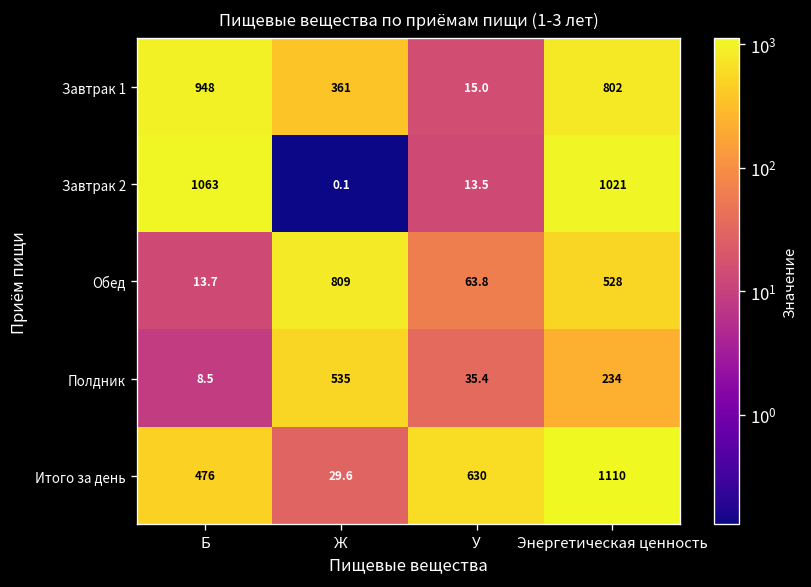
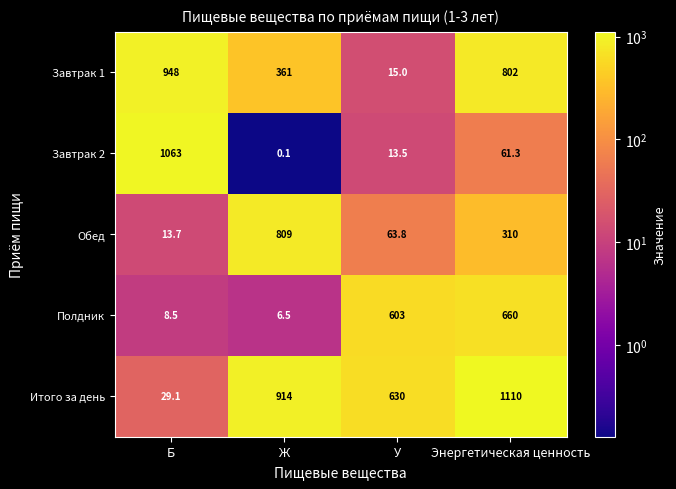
  {
    "Завтрак 1": {
      "Б": 948,
      "Ж": 361,
      "У": 15.0,
      "Энергетическая ценность": 802
    },
    "Завтрак 2": {
      "Б": 1063,
      "Ж": 0.1,
      "У": 13.5,
-     "Энергетическая ценность": 1021
+     "Энергетическая ценность": 61.3
    },
    "Обед": {
      "Б": 13.7,
      "Ж": 809,
      "У": 63.8,
-     "Энергетическая ценность": 528
+     "Энергетическая ценность": 310
    },
    "Полдник": {
      "Б": 8.5,
-     "Ж": 535,
-     "У": 35.4,
-     "Энергетическая ценность": 234
+     "Ж": 6.5,
+     "У": 603,
+     "Энергетическая ценность": 660
    },
    "Итого за день": {
-     "Б": 476,
-     "Ж": 29.6,
+     "Б": 29.1,
+     "Ж": 914,
      "У": 630,
      "Энергетическая ценность": 1110
    }
  }
